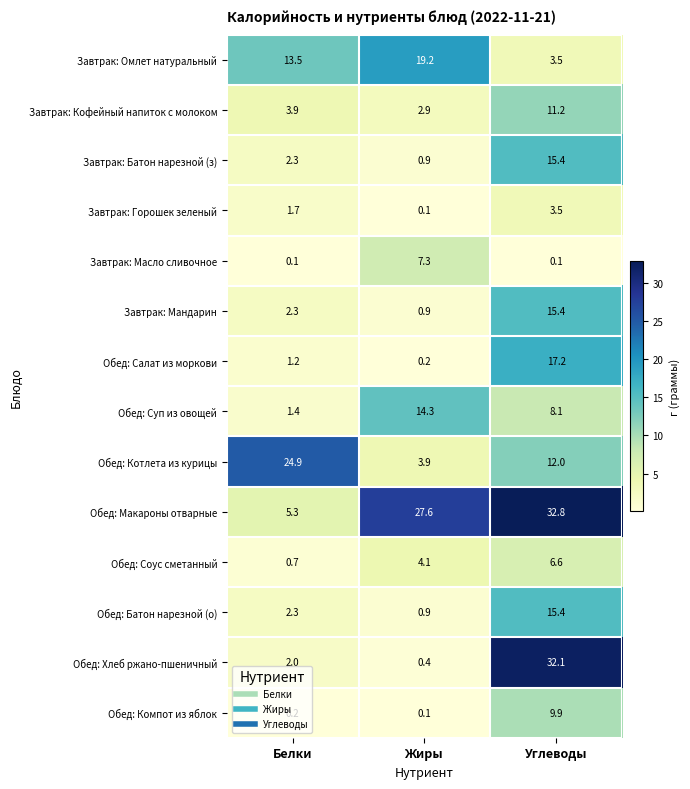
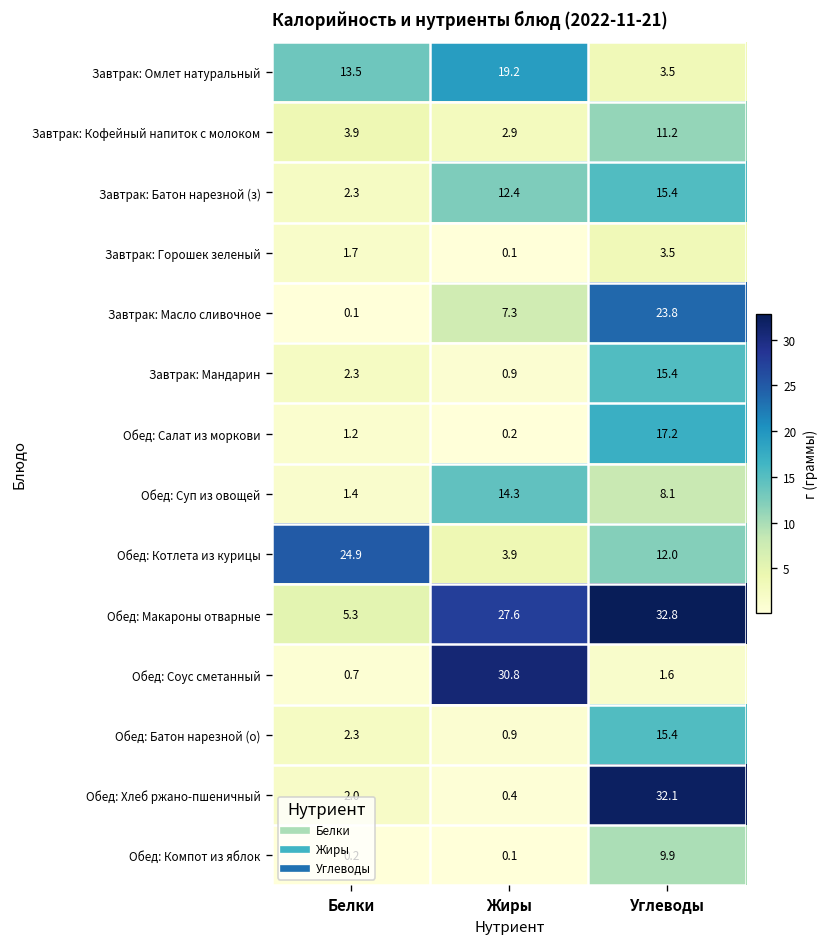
  {
    "Завтрак: Омлет натуральный": {
      "Белки": 13.5,
      "Жиры": 19.2,
      "Углеводы": 3.5
    },
    "Завтрак: Кофейный напиток с молоком": {
      "Белки": 3.9,
      "Жиры": 2.9,
      "Углеводы": 11.2
    },
    "Завтрак: Батон нарезной (з)": {
      "Белки": 2.3,
-     "Жиры": 0.9,
+     "Жиры": 12.4,
      "Углеводы": 15.4
    },
    "Завтрак: Горошек зеленый": {
      "Белки": 1.7,
      "Жиры": 0.1,
      "Углеводы": 3.5
    },
    "Завтрак: Масло сливочное": {
      "Белки": 0.1,
      "Жиры": 7.3,
-     "Углеводы": 0.1
+     "Углеводы": 23.8
    },
    "Завтрак: Мандарин": {
      "Белки": 2.3,
      "Жиры": 0.9,
      "Углеводы": 15.4
    },
    "Обед: Салат из моркови": {
      "Белки": 1.2,
      "Жиры": 0.2,
      "Углеводы": 17.2
    },
    "Обед: Суп из овощей": {
      "Белки": 1.4,
      "Жиры": 14.3,
      "Углеводы": 8.1
    },
    "Обед: Котлета из курицы": {
      "Белки": 24.9,
      "Жиры": 3.9,
      "Углеводы": 12.0
    },
    "Обед: Макароны отварные": {
      "Белки": 5.3,
      "Жиры": 27.6,
      "Углеводы": 32.8
    },
    "Обед: Соус сметанный": {
      "Белки": 0.7,
-     "Жиры": 4.1,
-     "Углеводы": 6.6
+     "Жиры": 30.8,
+     "Углеводы": 1.6
    },
    "Обед: Батон нарезной (о)": {
      "Белки": 2.3,
      "Жиры": 0.9,
      "Углеводы": 15.4
    },
    "Обед: Хлеб ржано-пшеничный": {
      "Жиры": 0.4,
      "Углеводы": 32.1
    },
    "Обед: Компот из яблок": {
      "Жиры": 0.1,
      "Углеводы": 9.9
    }
  }
